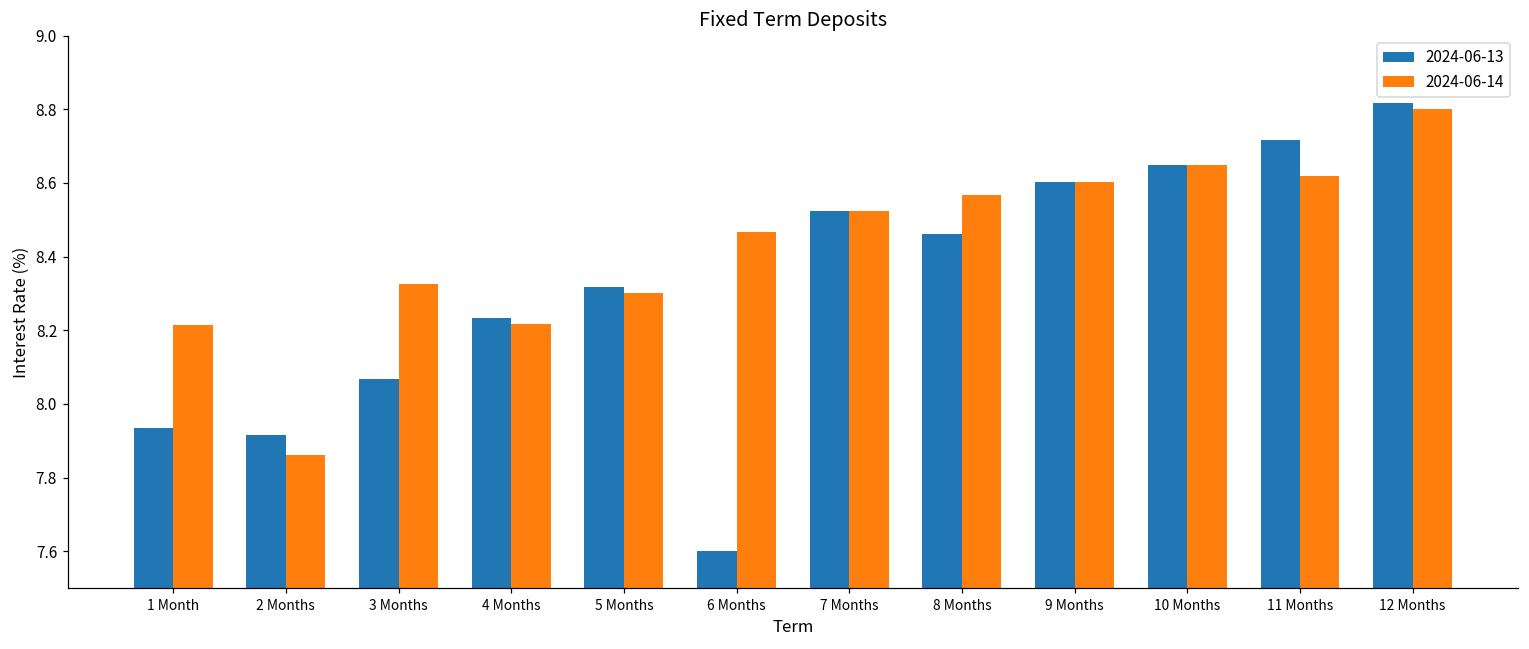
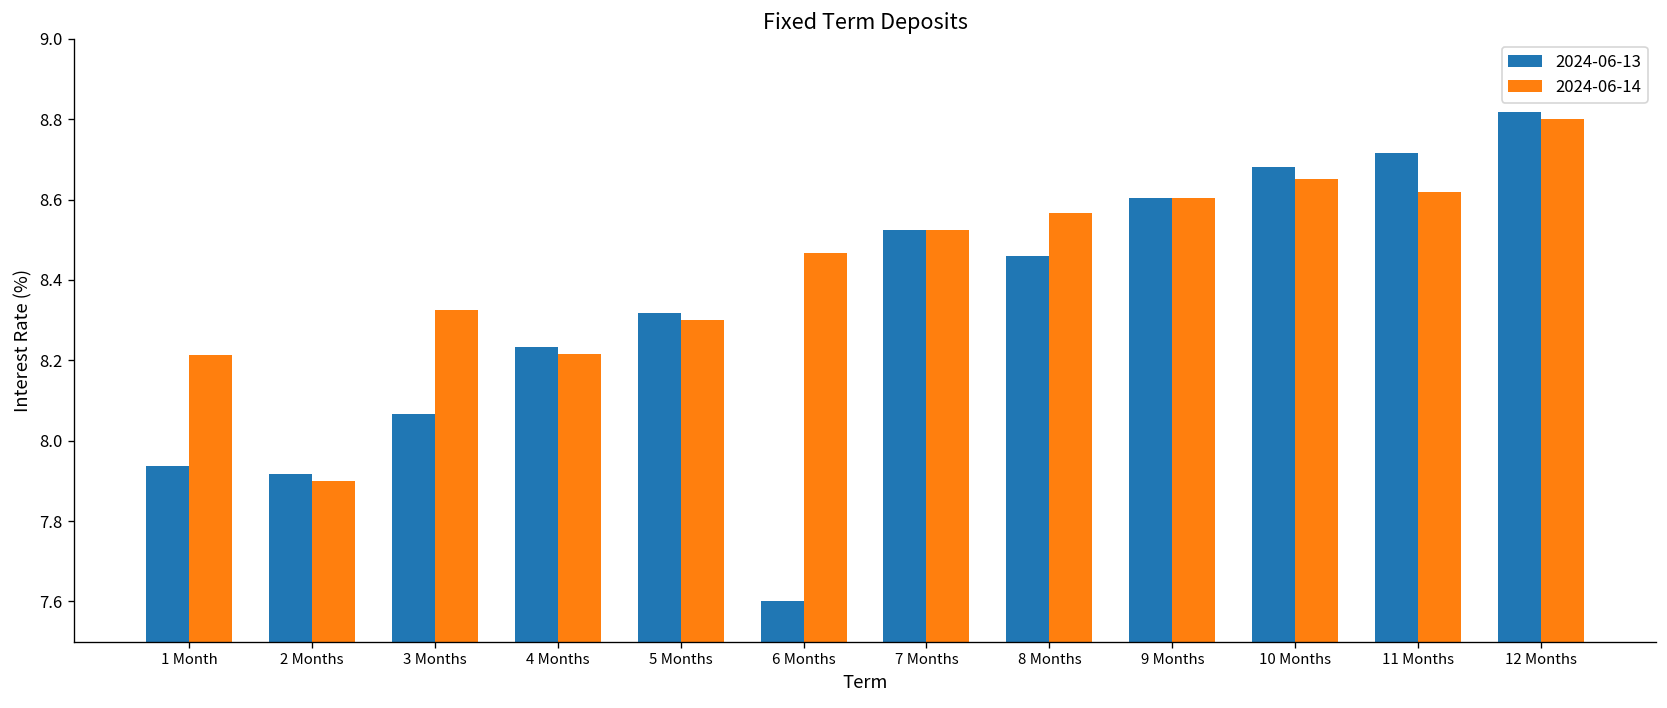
  {
    "2024-06-13": {
      "1 Month": 7.94,
      "2 Months": 7.92,
      "3 Months": 8.07,
      "4 Months": 8.23,
      "5 Months": 8.32,
      "6 Months": 7.60,
      "7 Months": 8.52,
      "8 Months": 8.46,
      "9 Months": 8.60,
-     "10 Months": 8.65,
+     "10 Months": 8.68,
      "11 Months": 8.72,
      "12 Months": 8.82
    },
    "2024-06-14": {
      "1 Month": 8.21,
-     "2 Months": 7.86,
+     "2 Months": 7.90,
      "3 Months": 8.33,
      "4 Months": 8.22,
      "5 Months": 8.30,
      "6 Months": 8.47,
      "7 Months": 8.52,
      "8 Months": 8.57,
      "9 Months": 8.60,
      "10 Months": 8.65,
      "11 Months": 8.62,
      "12 Months": 8.80
    }
  }
